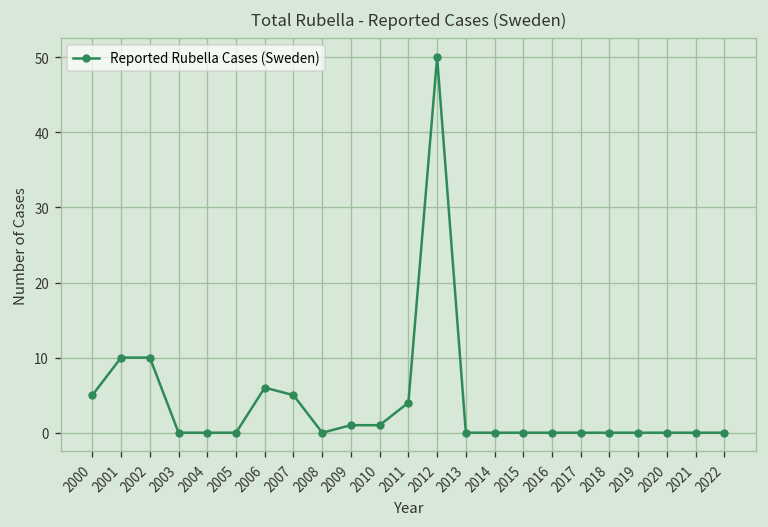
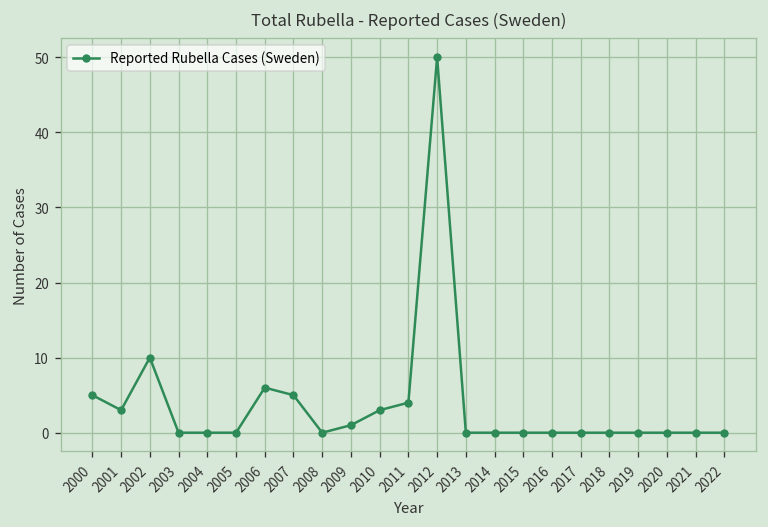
  {
    "2000": 5,
-   "2001": 10,
+   "2001": 3,
    "2002": 10,
    "2003": 0,
    "2004": 0,
    "2005": 0,
    "2006": 6,
    "2007": 5,
    "2008": 0,
    "2009": 1,
-   "2010": 1,
+   "2010": 3,
    "2011": 4,
    "2012": 50,
    "2013": 0,
    "2014": 0,
    "2015": 0,
    "2016": 0,
    "2017": 0,
    "2018": 0,
    "2019": 0,
    "2020": 0,
    "2021": 0,
    "2022": 0
  }
